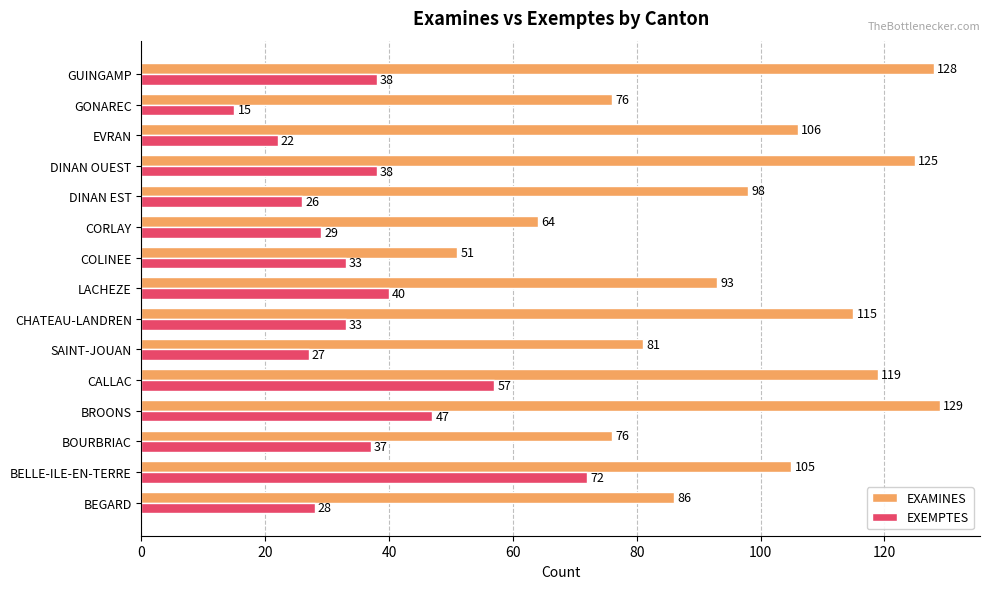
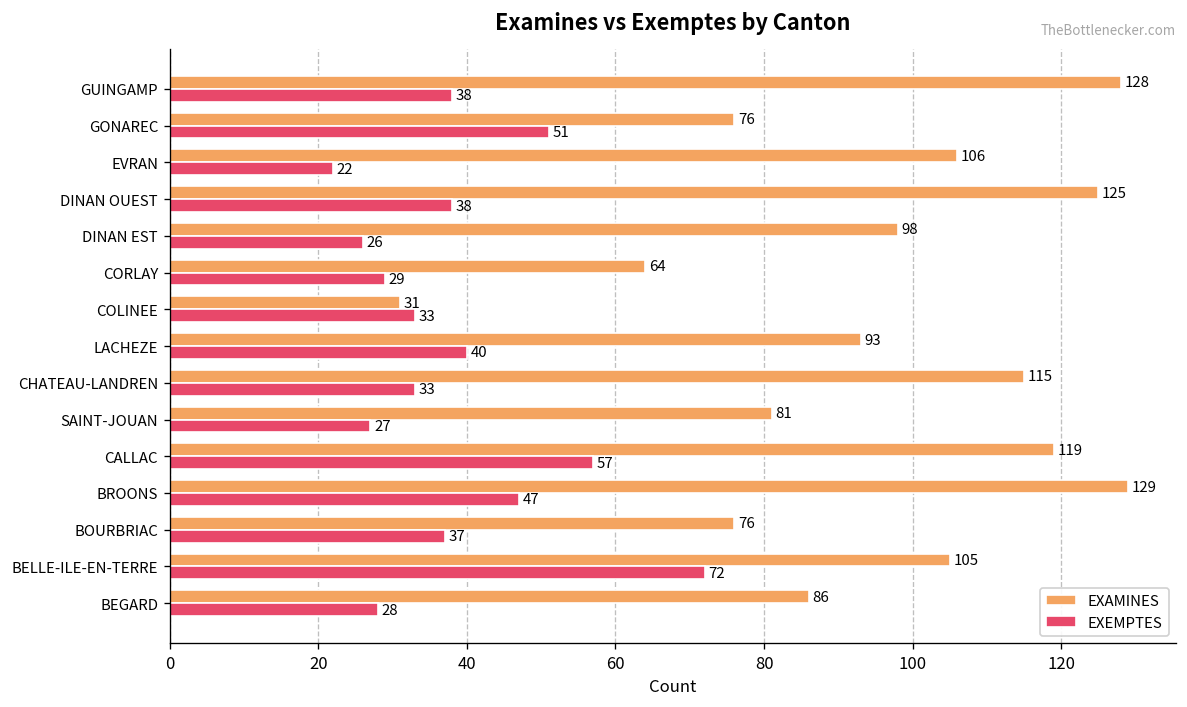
  {
    "EXAMINES": {
      "GUINGAMP": 128,
      "GONAREC": 76,
      "EVRAN": 106,
      "DINAN OUEST": 125,
      "DINAN EST": 98,
      "CORLAY": 64,
-     "COLINEE": 51,
+     "COLINEE": 31,
      "LACHEZE": 93,
      "CHATEAU-LANDREN": 115,
      "SAINT-JOUAN": 81,
      "CALLAC": 119,
      "BROONS": 129,
      "BOURBRIAC": 76,
      "BELLE-ILE-EN-TERRE": 105,
      "BEGARD": 86
    },
    "EXEMPTES": {
      "GUINGAMP": 38,
-     "GONAREC": 15,
+     "GONAREC": 51,
      "EVRAN": 22,
      "DINAN OUEST": 38,
      "DINAN EST": 26,
      "CORLAY": 29,
      "COLINEE": 33,
      "LACHEZE": 40,
      "CHATEAU-LANDREN": 33,
      "SAINT-JOUAN": 27,
      "CALLAC": 57,
      "BROONS": 47,
      "BOURBRIAC": 37,
      "BELLE-ILE-EN-TERRE": 72,
      "BEGARD": 28
    }
  }
